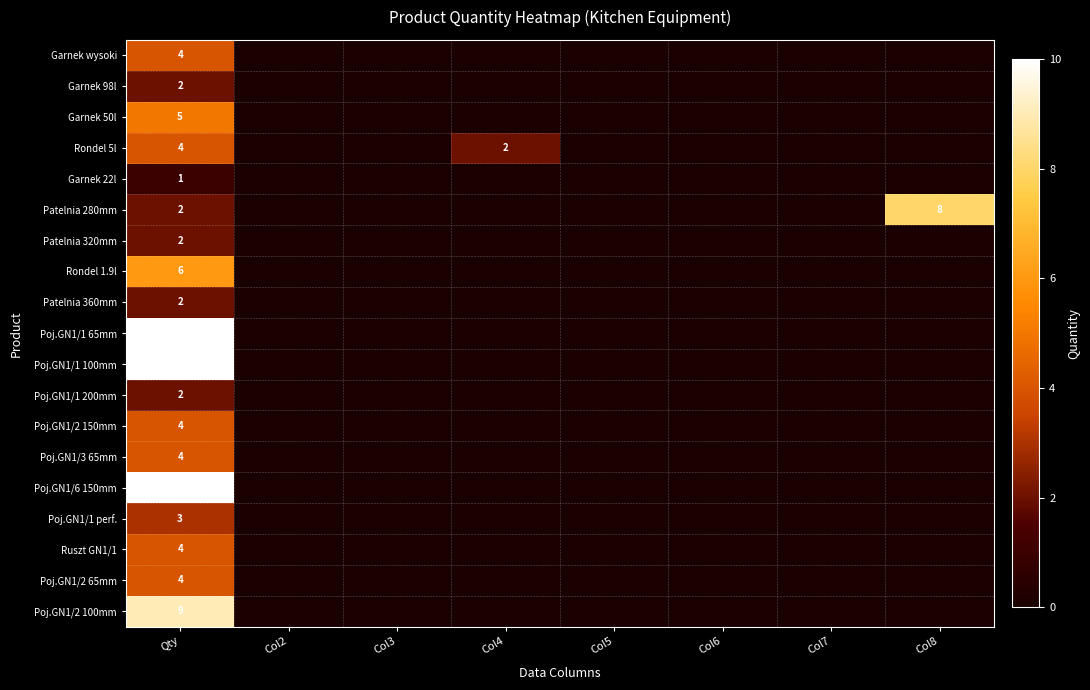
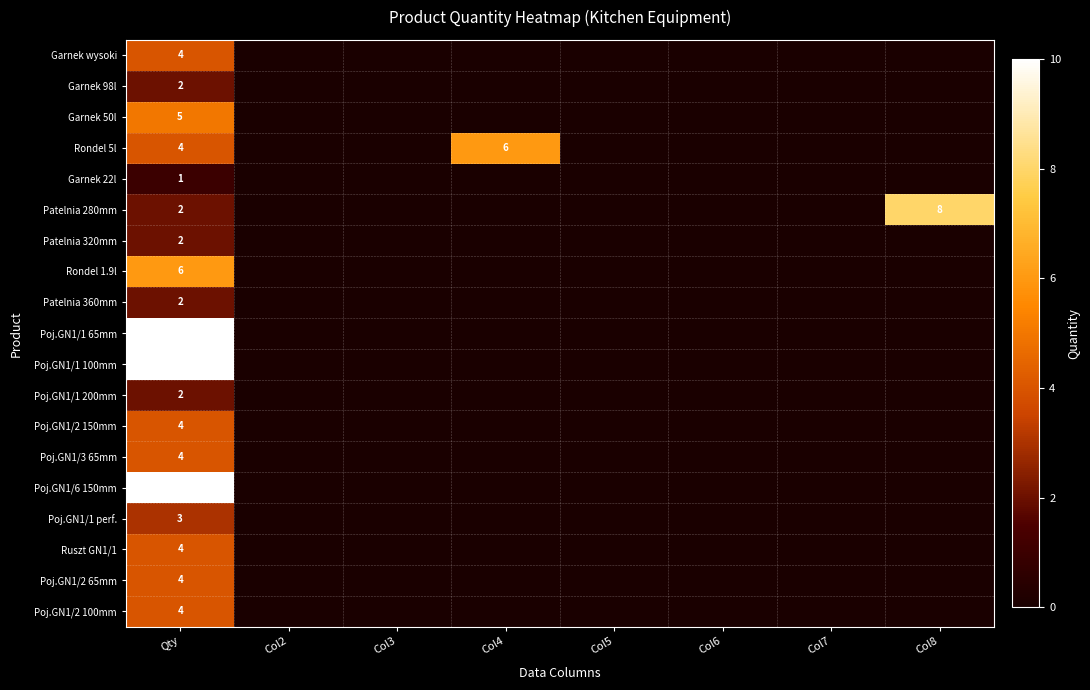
  {
    "Garnek wysoki": {
      "Qty": 4
    },
    "Garnek 98l": {
      "Qty": 2
    },
    "Garnek 50l": {
      "Qty": 5
    },
    "Rondel 5l": {
      "Qty": 4,
-     "Col4": 2
+     "Col4": 6
    },
    "Garnek 22l": {
      "Qty": 1
    },
    "Patelnia 280mm": {
      "Qty": 2,
      "Col8": 8
    },
    "Patelnia 320mm": {
      "Qty": 2
    },
    "Rondel 1.9l": {
      "Qty": 6
    },
    "Patelnia 360mm": {
      "Qty": 2
    },
    "Poj.GN1/1 200mm": {
      "Qty": 2
    },
    "Poj.GN1/2 150mm": {
      "Qty": 4
    },
    "Poj.GN1/3 65mm": {
      "Qty": 4
    },
    "Poj.GN1/1 perf.": {
      "Qty": 3
    },
    "Ruszt GN1/1": {
      "Qty": 4
    },
    "Poj.GN1/2 65mm": {
      "Qty": 4
    },
    "Poj.GN1/2 100mm": {
-     "Qty": 9
+     "Qty": 4
    }
  }
